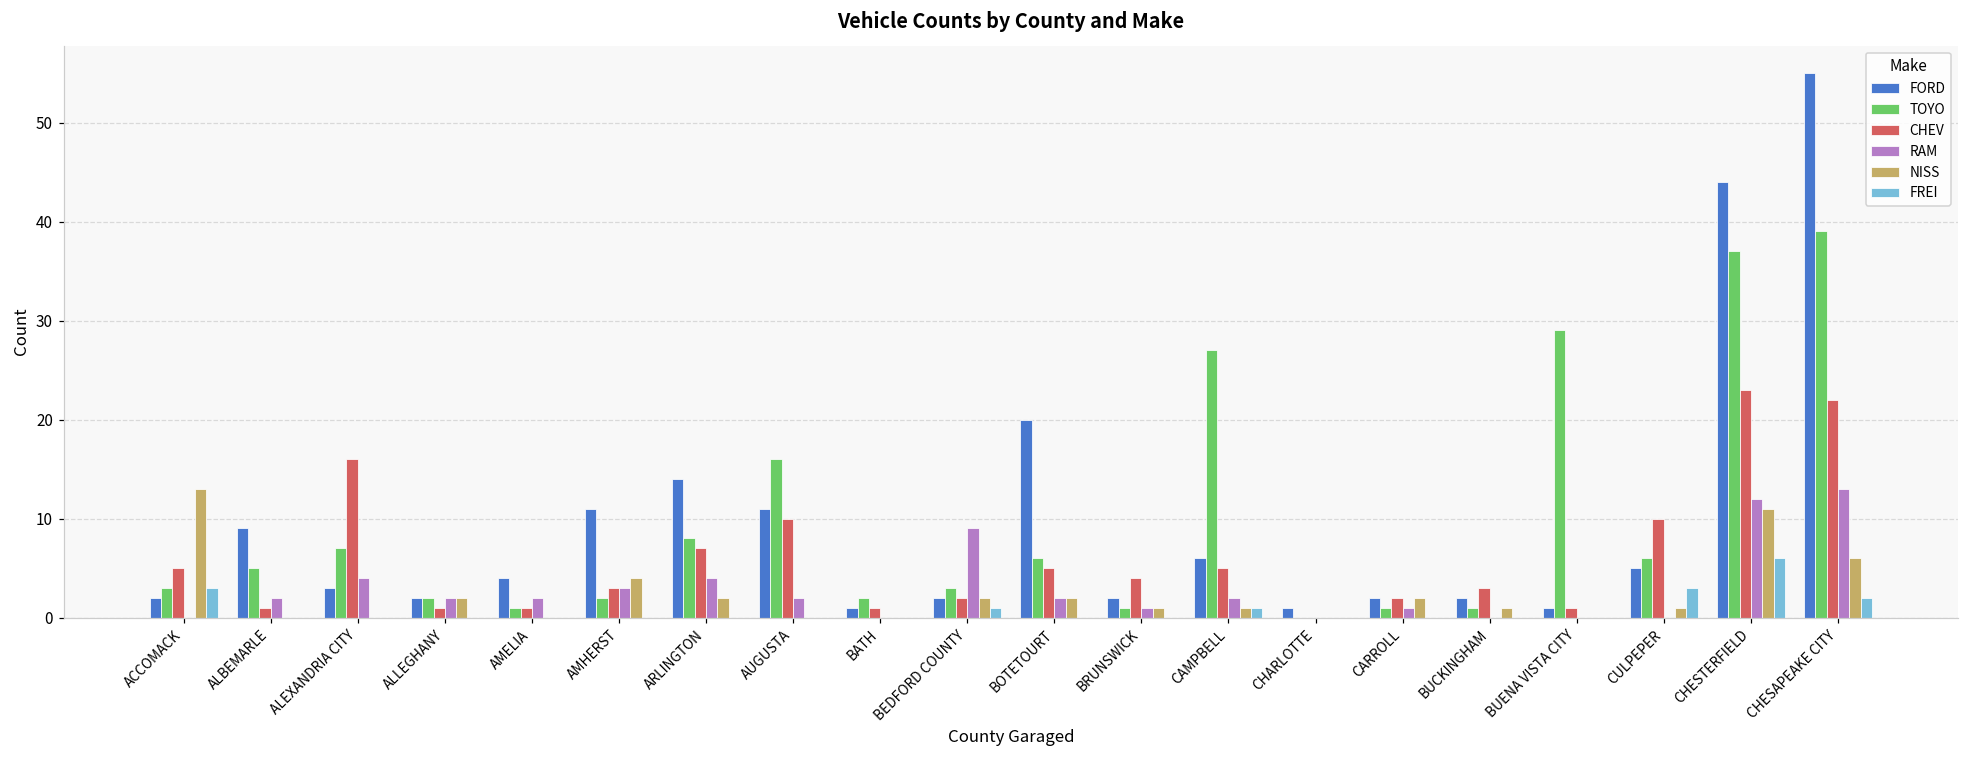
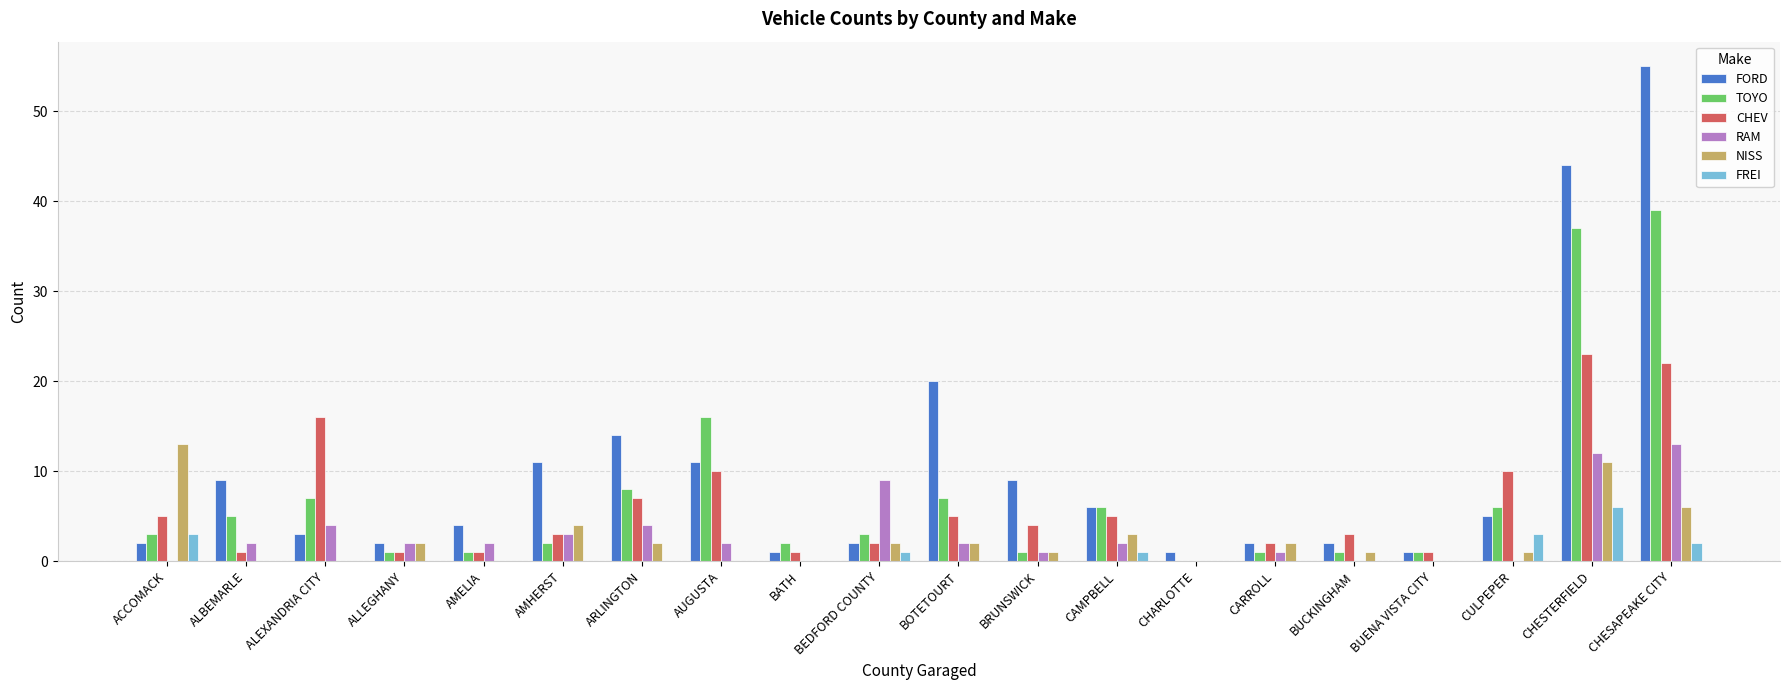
  {
    "FORD": {
      "ACCOMACK": 2,
      "ALBEMARLE": 9,
      "ALEXANDRIA CITY": 3,
      "ALLEGHANY": 2,
      "AMELIA": 4,
      "AMHERST": 11,
      "ARLINGTON": 14,
      "AUGUSTA": 11,
      "BATH": 1,
      "BEDFORD COUNTY": 2,
      "BOTETOURT": 20,
-     "BRUNSWICK": 2,
+     "BRUNSWICK": 9,
      "CAMPBELL": 6,
      "CHARLOTTE": 1,
      "CARROLL": 2,
      "BUCKINGHAM": 2,
      "BUENA VISTA CITY": 1,
      "CULPEPER": 5,
      "CHESTERFIELD": 44,
      "CHESAPEAKE CITY": 55
    },
    "TOYO": {
      "ACCOMACK": 3,
      "ALBEMARLE": 5,
      "ALEXANDRIA CITY": 7,
-     "ALLEGHANY": 2,
+     "ALLEGHANY": 1,
      "AMELIA": 1,
      "AMHERST": 2,
      "ARLINGTON": 8,
      "AUGUSTA": 16,
      "BATH": 2,
      "BEDFORD COUNTY": 3,
-     "BOTETOURT": 6,
+     "BOTETOURT": 7,
      "BRUNSWICK": 1,
-     "CAMPBELL": 27,
+     "CAMPBELL": 6,
      "CHARLOTTE": 0,
      "CARROLL": 1,
      "BUCKINGHAM": 1,
-     "BUENA VISTA CITY": 29,
+     "BUENA VISTA CITY": 1,
      "CULPEPER": 6,
      "CHESTERFIELD": 37,
      "CHESAPEAKE CITY": 39
    },
    "CHEV": {
      "ACCOMACK": 5,
      "ALBEMARLE": 1,
      "ALEXANDRIA CITY": 16,
      "ALLEGHANY": 1,
      "AMELIA": 1,
      "AMHERST": 3,
      "ARLINGTON": 7,
      "AUGUSTA": 10,
      "BATH": 1,
      "BEDFORD COUNTY": 2,
      "BOTETOURT": 5,
      "BRUNSWICK": 4,
      "CAMPBELL": 5,
      "CHARLOTTE": 0,
      "CARROLL": 2,
      "BUCKINGHAM": 3,
      "BUENA VISTA CITY": 1,
      "CULPEPER": 10,
      "CHESTERFIELD": 23,
      "CHESAPEAKE CITY": 22
    },
    "RAM": {
      "ACCOMACK": 0,
      "ALBEMARLE": 2,
      "ALEXANDRIA CITY": 4,
      "ALLEGHANY": 2,
      "AMELIA": 2,
      "AMHERST": 3,
      "ARLINGTON": 4,
      "AUGUSTA": 2,
      "BATH": 0,
      "BEDFORD COUNTY": 9,
      "BOTETOURT": 2,
      "BRUNSWICK": 1,
      "CAMPBELL": 2,
      "CHARLOTTE": 0,
      "CARROLL": 1,
      "BUCKINGHAM": 0,
      "BUENA VISTA CITY": 0,
      "CULPEPER": 0,
      "CHESTERFIELD": 12,
      "CHESAPEAKE CITY": 13
    },
    "NISS": {
      "ACCOMACK": 13,
      "ALBEMARLE": 0,
      "ALEXANDRIA CITY": 0,
      "ALLEGHANY": 2,
      "AMELIA": 0,
      "AMHERST": 4,
      "ARLINGTON": 2,
      "AUGUSTA": 0,
      "BATH": 0,
      "BEDFORD COUNTY": 2,
      "BOTETOURT": 2,
      "BRUNSWICK": 1,
-     "CAMPBELL": 1,
+     "CAMPBELL": 3,
      "CHARLOTTE": 0,
      "CARROLL": 2,
      "BUCKINGHAM": 1,
      "BUENA VISTA CITY": 0,
      "CULPEPER": 1,
      "CHESTERFIELD": 11,
      "CHESAPEAKE CITY": 6
    },
    "FREI": {
      "ACCOMACK": 3,
      "ALBEMARLE": 0,
      "ALEXANDRIA CITY": 0,
      "ALLEGHANY": 0,
      "AMELIA": 0,
      "AMHERST": 0,
      "ARLINGTON": 0,
      "AUGUSTA": 0,
      "BATH": 0,
      "BEDFORD COUNTY": 1,
      "BOTETOURT": 0,
      "BRUNSWICK": 0,
      "CAMPBELL": 1,
      "CHARLOTTE": 0,
      "CARROLL": 0,
      "BUCKINGHAM": 0,
      "BUENA VISTA CITY": 0,
      "CULPEPER": 3,
      "CHESTERFIELD": 6,
      "CHESAPEAKE CITY": 2
    }
  }
